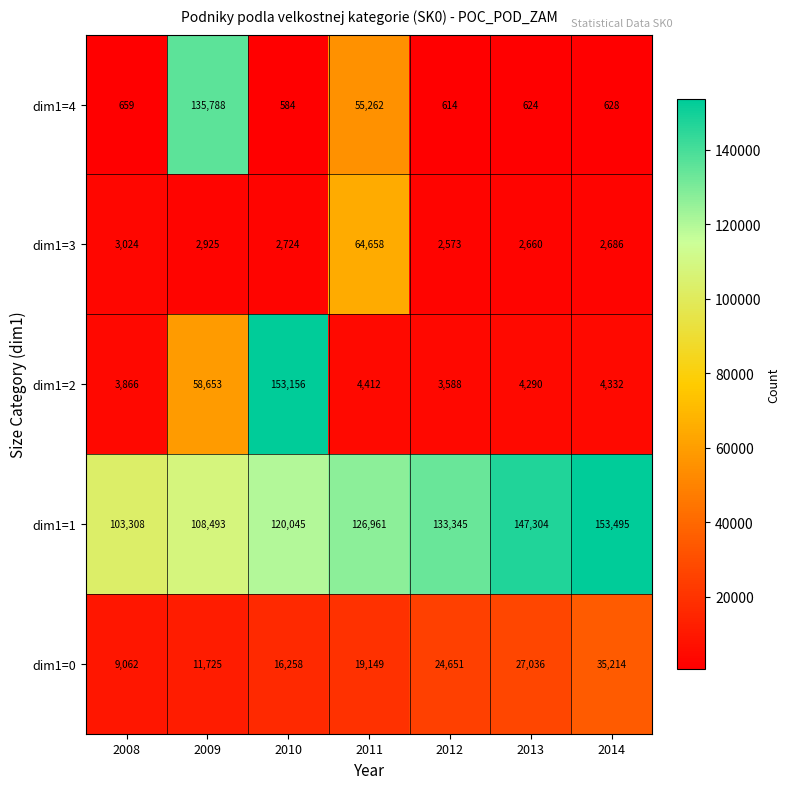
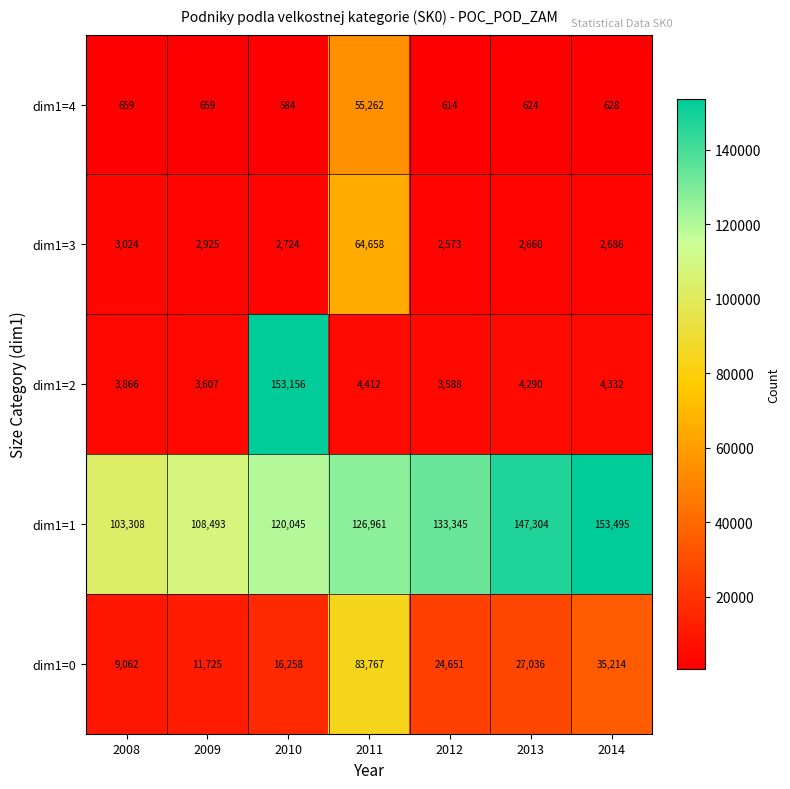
  {
    "dim1=4": {
      "2008": "659",
-     "2009": "135,788",
+     "2009": "659",
      "2010": "584",
      "2011": "55,262",
      "2012": "614",
      "2013": "624",
      "2014": "628"
    },
    "dim1=3": {
      "2008": "3,024",
      "2009": "2,925",
      "2010": "2,724",
      "2011": "64,658",
      "2012": "2,573",
      "2013": "2,660",
      "2014": "2,686"
    },
    "dim1=2": {
      "2008": "3,866",
-     "2009": "58,653",
+     "2009": "3,607",
      "2010": "153,156",
      "2011": "4,412",
      "2012": "3,588",
      "2013": "4,290",
      "2014": "4,332"
    },
    "dim1=1": {
      "2008": "103,308",
      "2009": "108,493",
      "2010": "120,045",
      "2011": "126,961",
      "2012": "133,345",
      "2013": "147,304",
      "2014": "153,495"
    },
    "dim1=0": {
      "2008": "9,062",
      "2009": "11,725",
      "2010": "16,258",
-     "2011": "19,149",
+     "2011": "83,767",
      "2012": "24,651",
      "2013": "27,036",
      "2014": "35,214"
    }
  }
